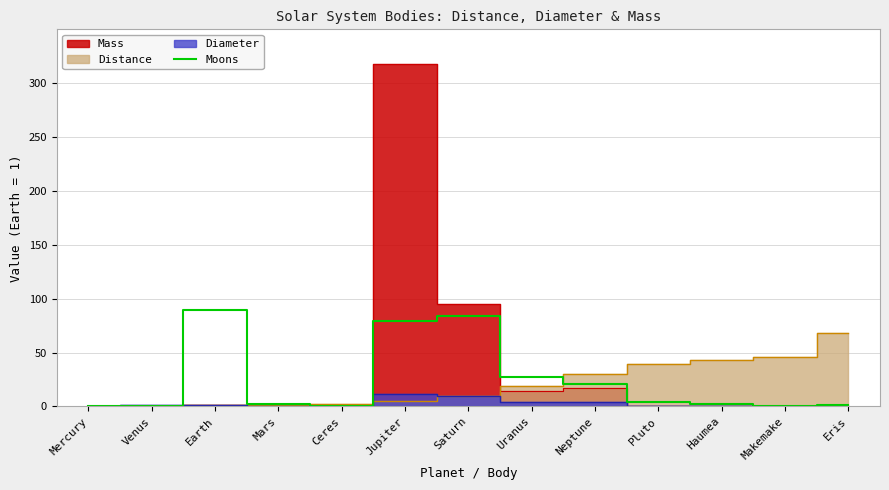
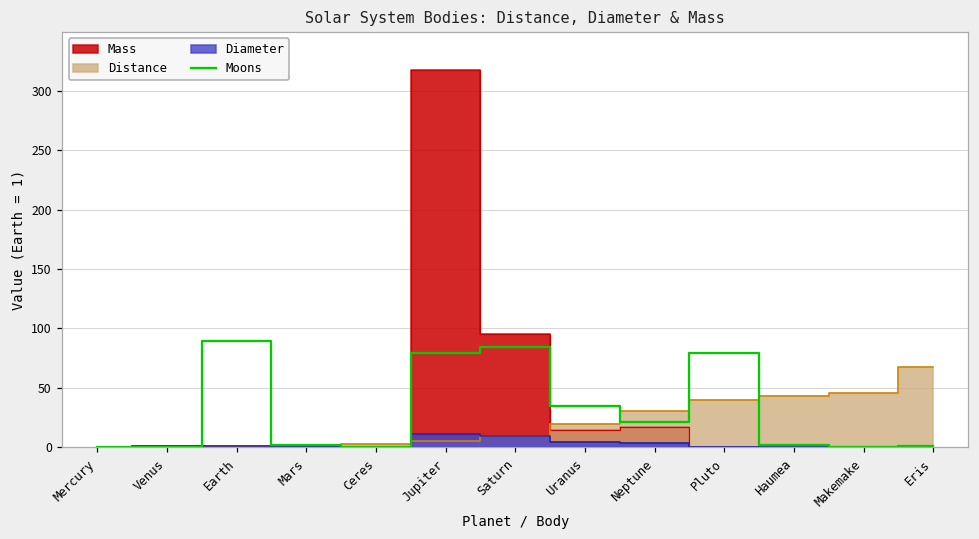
  {
    "Moons": {
      "Earth": 89,
      "Jupiter": 79,
      "Saturn": 84,
-     "Uranus": 27,
+     "Uranus": 35,
      "Neptune": 21,
-     "Pluto": 4
+     "Pluto": 79
    }
  }
